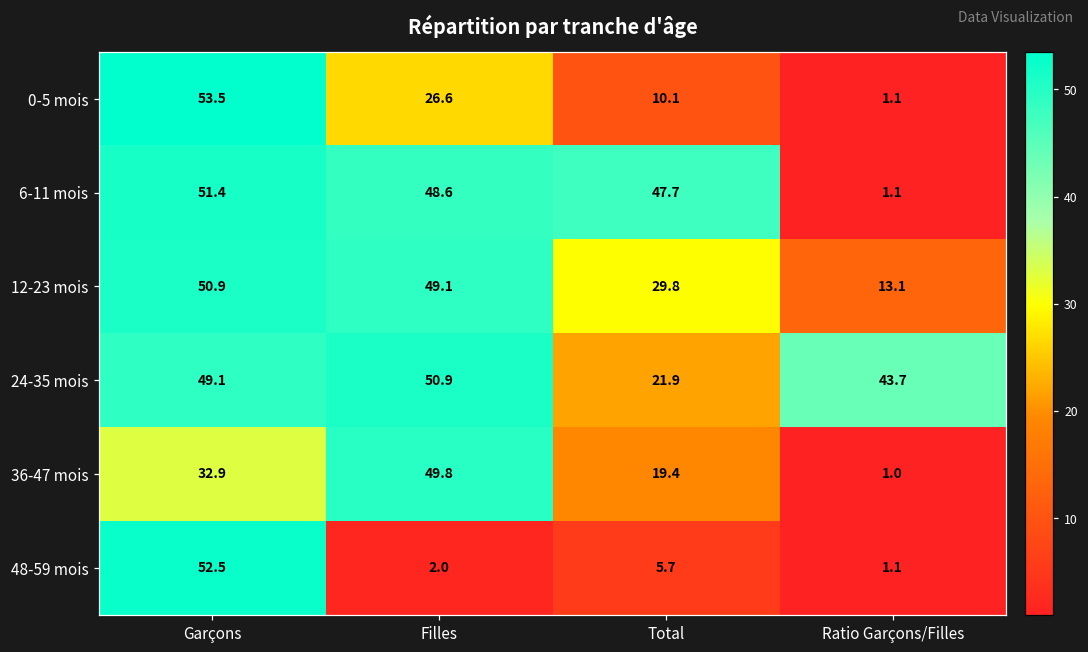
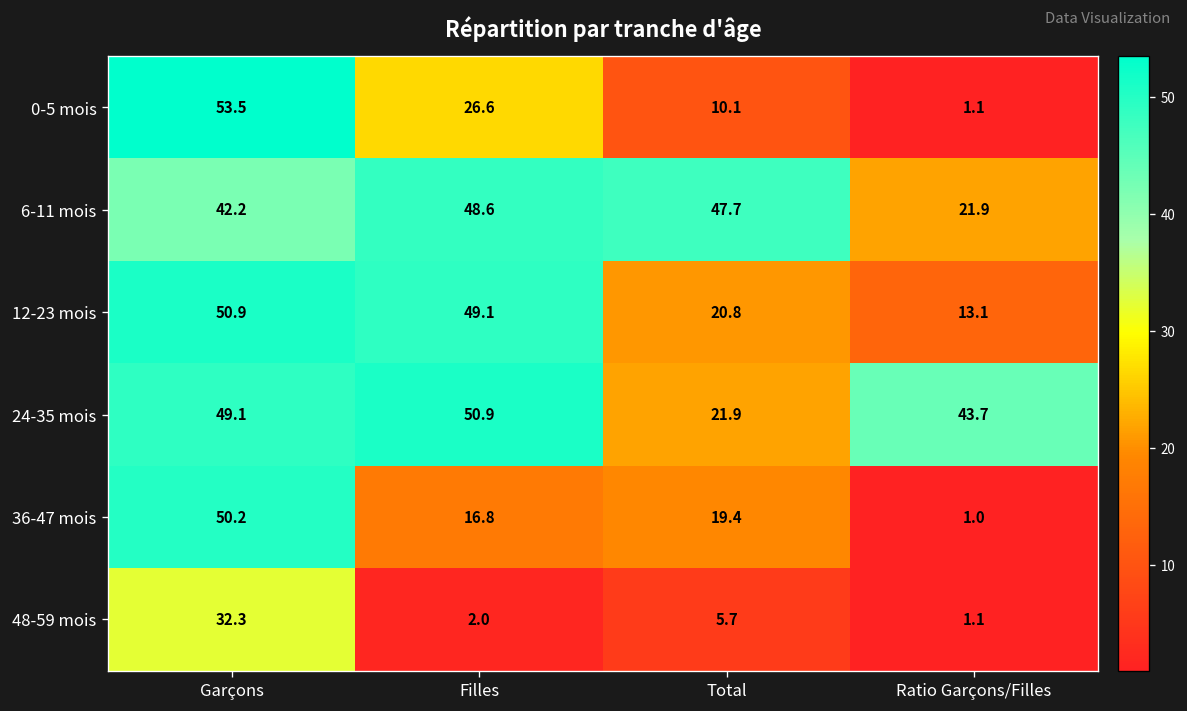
  {
    "0-5 mois": {
      "Garçons": 53.5,
      "Filles": 26.6,
      "Total": 10.1,
      "Ratio Garçons/Filles": 1.1
    },
    "6-11 mois": {
-     "Garçons": 51.4,
+     "Garçons": 42.2,
      "Filles": 48.6,
      "Total": 47.7,
-     "Ratio Garçons/Filles": 1.1
+     "Ratio Garçons/Filles": 21.9
    },
    "12-23 mois": {
      "Garçons": 50.9,
      "Filles": 49.1,
-     "Total": 29.8,
+     "Total": 20.8,
      "Ratio Garçons/Filles": 13.1
    },
    "24-35 mois": {
      "Garçons": 49.1,
      "Filles": 50.9,
      "Total": 21.9,
      "Ratio Garçons/Filles": 43.7
    },
    "36-47 mois": {
-     "Garçons": 32.9,
-     "Filles": 49.8,
+     "Garçons": 50.2,
+     "Filles": 16.8,
      "Total": 19.4,
      "Ratio Garçons/Filles": 1.0
    },
    "48-59 mois": {
-     "Garçons": 52.5,
+     "Garçons": 32.3,
      "Filles": 2.0,
      "Total": 5.7,
      "Ratio Garçons/Filles": 1.1
    }
  }
